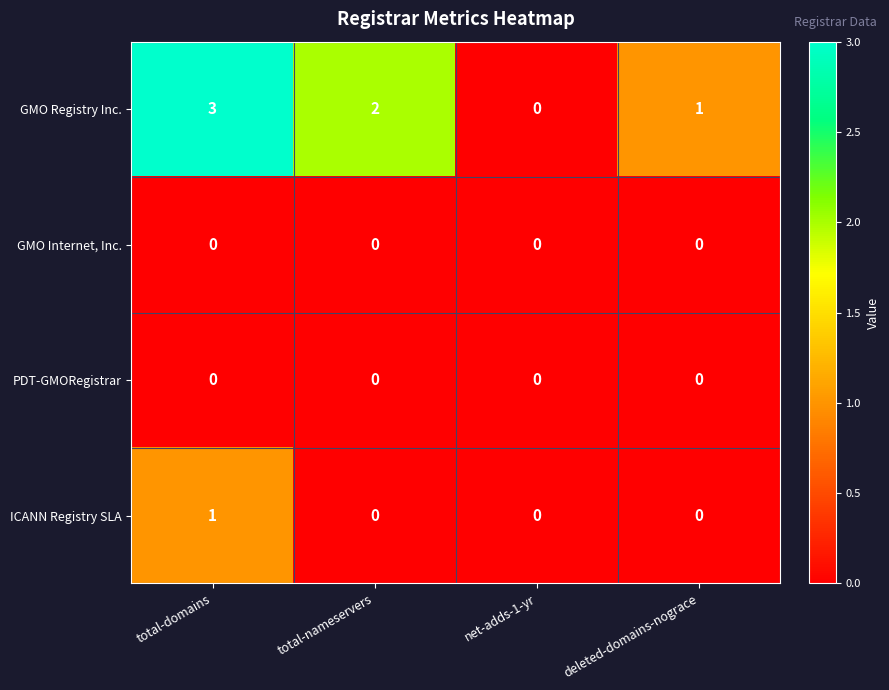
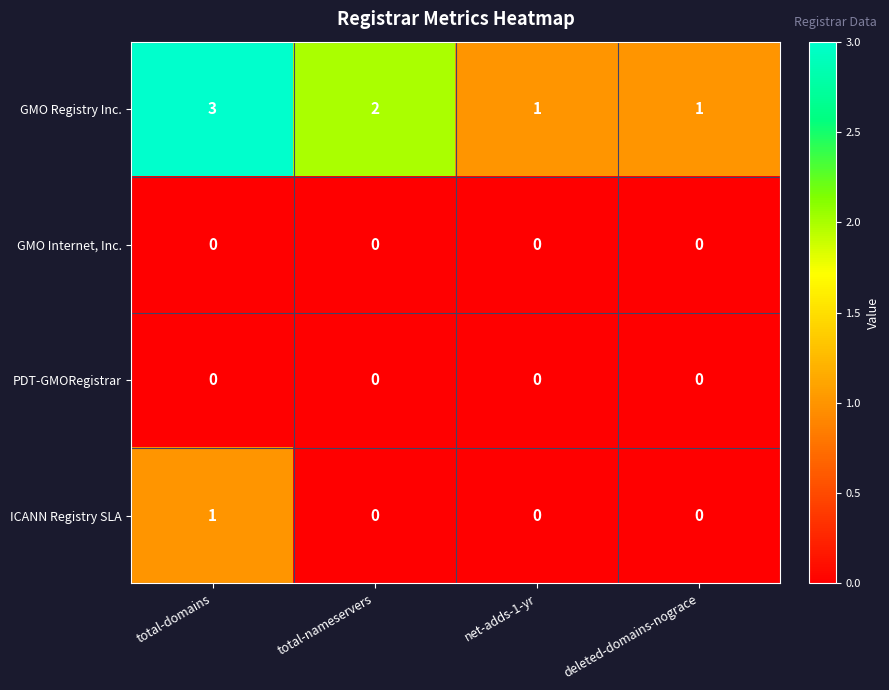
  {
    "GMO Registry Inc.": {
      "total-domains": 3,
      "total-nameservers": 2,
-     "net-adds-1-yr": 0,
+     "net-adds-1-yr": 1,
      "deleted-domains-nograce": 1
    },
    "GMO Internet, Inc.": {
      "total-domains": 0,
      "total-nameservers": 0,
      "net-adds-1-yr": 0,
      "deleted-domains-nograce": 0
    },
    "PDT-GMORegistrar": {
      "total-domains": 0,
      "total-nameservers": 0,
      "net-adds-1-yr": 0,
      "deleted-domains-nograce": 0
    },
    "ICANN Registry SLA": {
      "total-domains": 1,
      "total-nameservers": 0,
      "net-adds-1-yr": 0,
      "deleted-domains-nograce": 0
    }
  }
